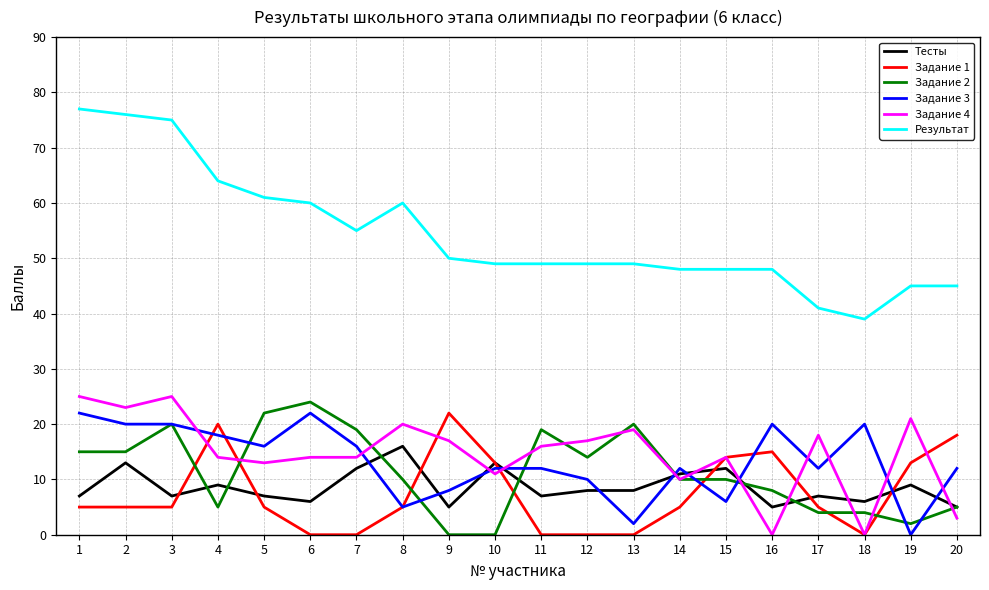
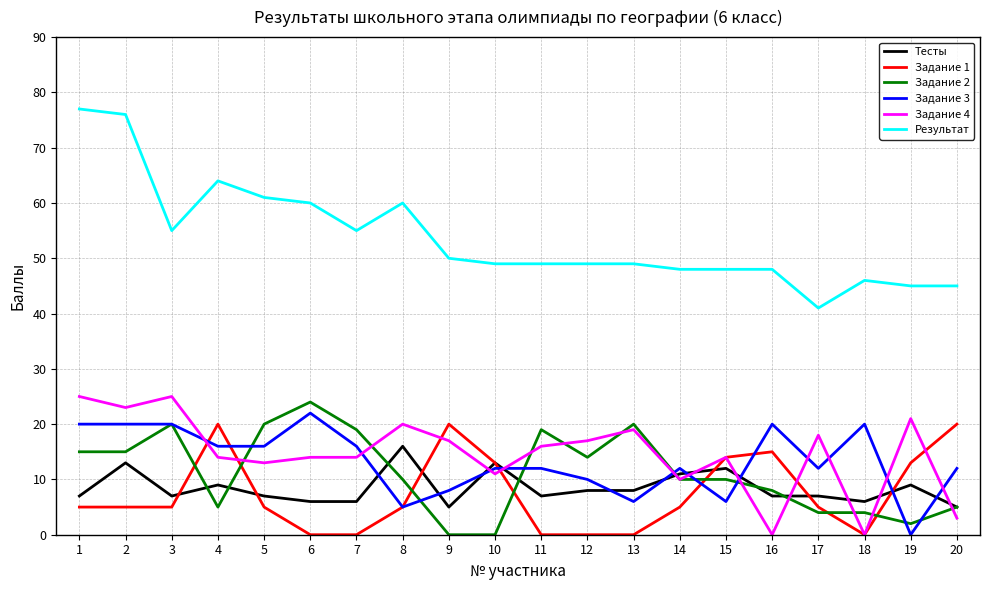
  {
    "Тесты": {
      "1": 7,
      "2": 13,
      "3": 7,
      "4": 9,
      "5": 7,
      "6": 6,
-     "7": 12,
+     "7": 6,
      "8": 16,
      "9": 5,
      "11": 7,
      "12": 8,
      "13": 8,
      "14": 11,
      "15": 12,
-     "16": 5,
+     "16": 7,
      "17": 7,
      "18": 6,
      "19": 9
    },
    "Задание 1": {
      "1": 5,
      "2": 5,
      "3": 5,
      "4": 20,
      "5": 5,
      "6": 0,
      "7": 0,
-     "9": 22,
+     "9": 20,
      "11": 0,
      "12": 0,
      "13": 0,
      "14": 5,
      "16": 15,
      "17": 5,
      "19": 13,
-     "20": 18
+     "20": 20
    },
    "Задание 2": {
      "1": 15,
      "2": 15,
      "4": 5,
-     "5": 22,
+     "5": 20,
      "6": 24,
      "7": 19,
      "8": 10,
      "9": 0,
      "10": 0,
      "11": 19,
      "12": 14,
      "13": 20,
      "15": 10,
      "16": 8,
      "17": 4,
      "18": 4,
      "19": 2
    },
    "Задание 3": {
-     "1": 22,
+     "1": 20,
      "2": 20,
-     "4": 18,
+     "4": 16,
      "5": 16,
      "6": 22,
      "7": 16,
      "9": 8,
      "10": 12,
      "11": 12,
      "12": 10,
-     "13": 2,
+     "13": 6,
      "14": 12,
      "15": 6,
      "16": 20,
      "17": 12,
      "18": 20,
      "19": 0,
      "20": 12
    },
    "Задание 4": {
      "1": 25,
      "2": 23,
      "3": 25,
      "4": 14,
      "5": 13,
      "6": 14,
      "7": 14,
      "8": 20,
      "9": 17,
      "10": 11,
      "11": 16,
      "12": 17,
      "13": 19,
      "16": 0,
      "17": 18,
      "19": 21,
      "20": 3
    },
    "Результат": {
      "1": 77,
      "2": 76,
-     "3": 75,
+     "3": 55,
      "4": 64,
      "5": 61,
      "6": 60,
      "7": 55,
      "8": 60,
      "9": 50,
      "10": 49,
      "11": 49,
      "12": 49,
      "13": 49,
      "14": 48,
      "15": 48,
      "16": 48,
      "17": 41,
-     "18": 39,
+     "18": 46,
      "19": 45,
      "20": 45
    }
  }
